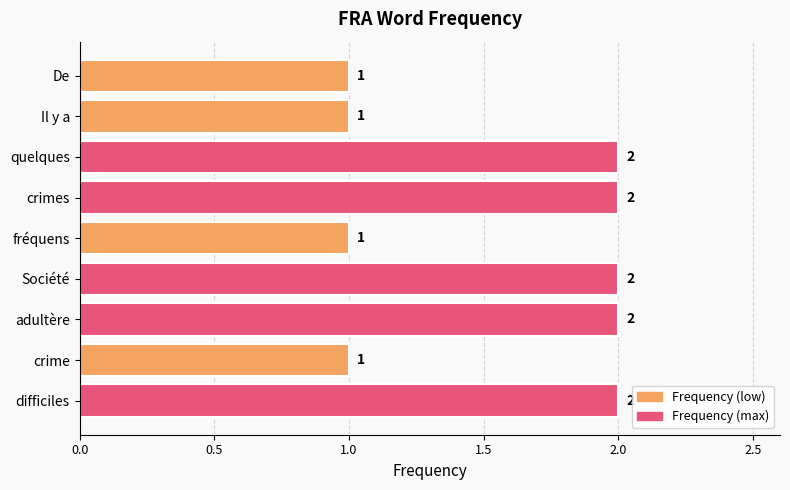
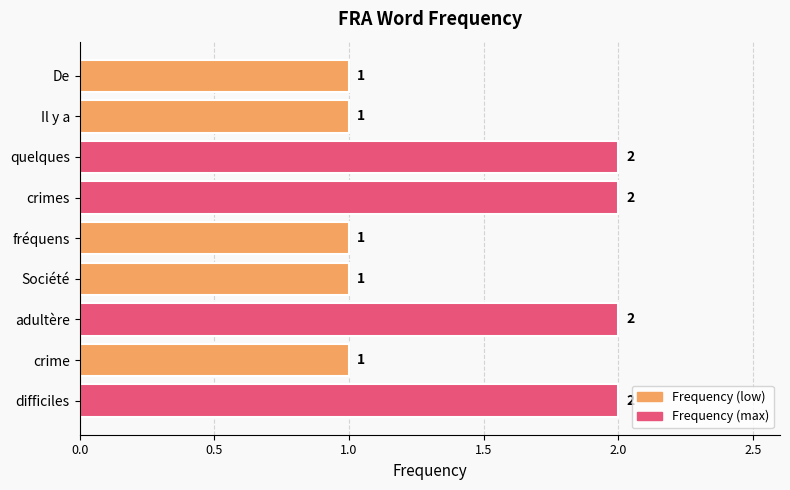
  {
    "De": 1,
    "Il y a": 1,
    "quelques": 2,
    "crimes": 2,
    "fréquens": 1,
-   "Société": 2,
+   "Société": 1,
    "adultère": 2,
    "crime": 1
  }
